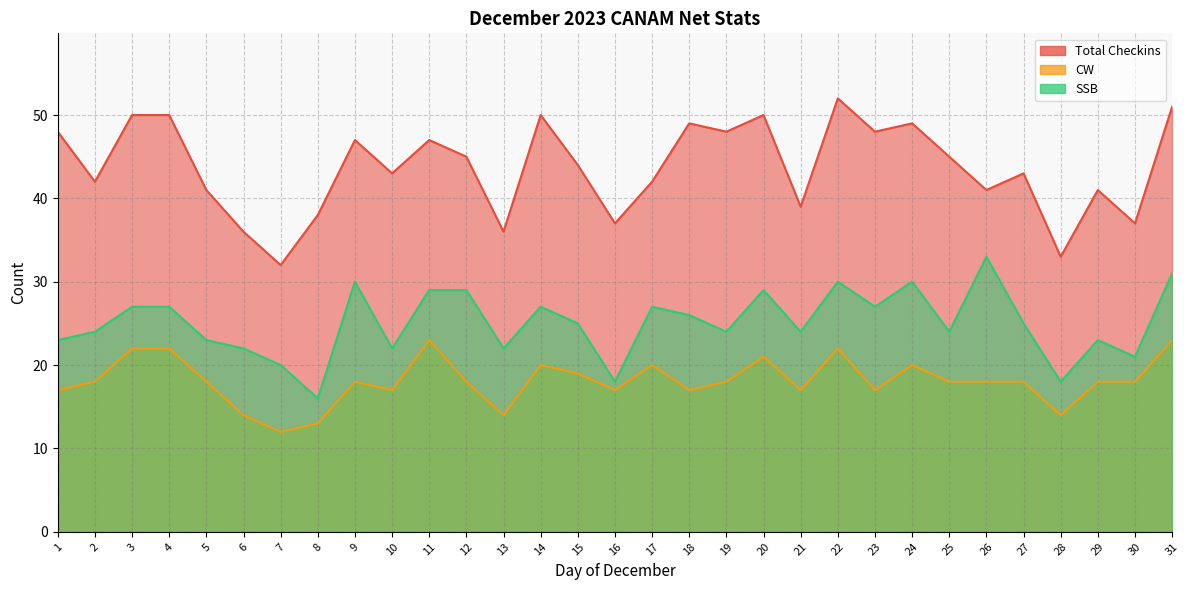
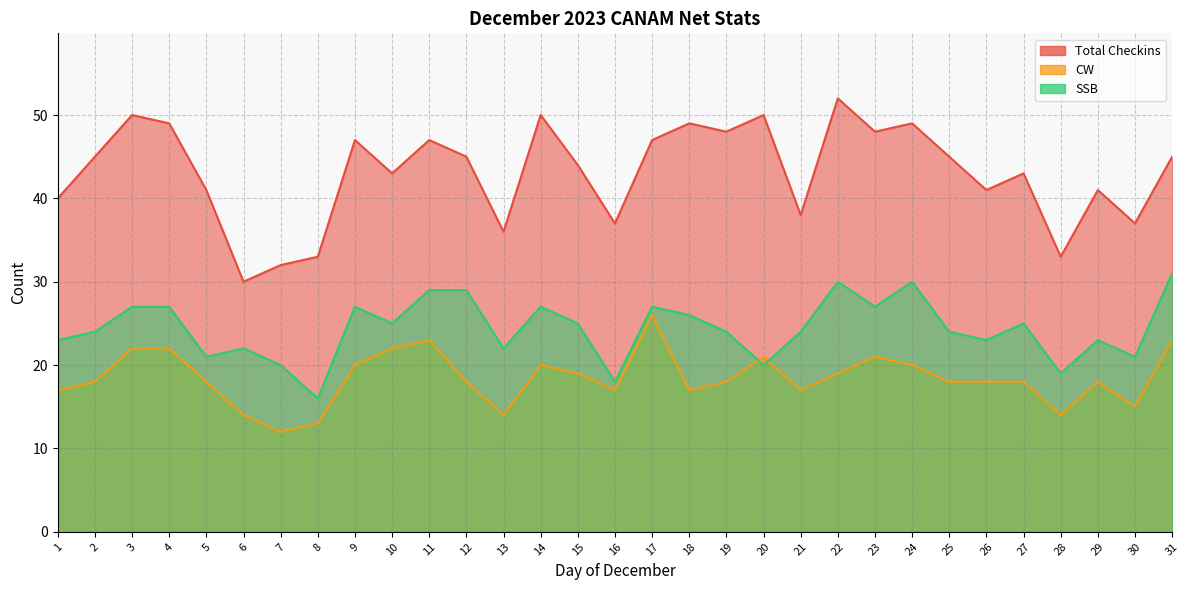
  {
    "Total Checkins": {
-     "1": 48,
-     "2": 42,
+     "1": 40,
+     "2": 45,
      "3": 50,
-     "4": 50,
+     "4": 49,
      "5": 41,
-     "6": 36,
+     "6": 30,
      "7": 32,
-     "8": 38,
+     "8": 33,
      "9": 47,
      "10": 43,
      "11": 47,
      "12": 45,
      "13": 36,
      "14": 50,
      "15": 44,
      "16": 37,
-     "17": 42,
+     "17": 47,
      "18": 49,
      "19": 48,
      "20": 50,
-     "21": 39,
+     "21": 38,
      "22": 52,
      "23": 48,
      "24": 49,
      "25": 45,
      "26": 41,
      "27": 43,
      "28": 33,
      "29": 41,
      "30": 37,
-     "31": 51
+     "31": 45
    },
    "CW": {
      "1": 17,
      "2": 18,
      "3": 22,
      "4": 22,
      "5": 18,
      "6": 14,
      "7": 12,
      "8": 13,
-     "9": 18,
-     "10": 17,
+     "9": 20,
+     "10": 22,
      "11": 23,
      "12": 18,
      "13": 14,
      "14": 20,
      "15": 19,
      "16": 17,
-     "17": 20,
+     "17": 26,
      "18": 17,
      "19": 18,
      "20": 21,
      "21": 17,
-     "22": 22,
-     "23": 17,
+     "22": 19,
+     "23": 21,
      "24": 20,
      "25": 18,
      "26": 18,
      "27": 18,
      "28": 14,
      "29": 18,
-     "30": 18,
+     "30": 15,
      "31": 23
    },
    "SSB": {
      "1": 23,
      "2": 24,
      "3": 27,
      "4": 27,
-     "5": 23,
+     "5": 21,
      "6": 22,
      "7": 20,
      "8": 16,
-     "9": 30,
-     "10": 22,
+     "9": 27,
+     "10": 25,
      "11": 29,
      "12": 29,
      "13": 22,
      "14": 27,
      "15": 25,
      "16": 18,
      "17": 27,
      "18": 26,
      "19": 24,
-     "20": 29,
+     "20": 20,
      "21": 24,
      "22": 30,
      "23": 27,
      "24": 30,
      "25": 24,
-     "26": 33,
+     "26": 23,
      "27": 25,
-     "28": 18,
+     "28": 19,
      "29": 23,
      "30": 21,
      "31": 31
    }
  }
